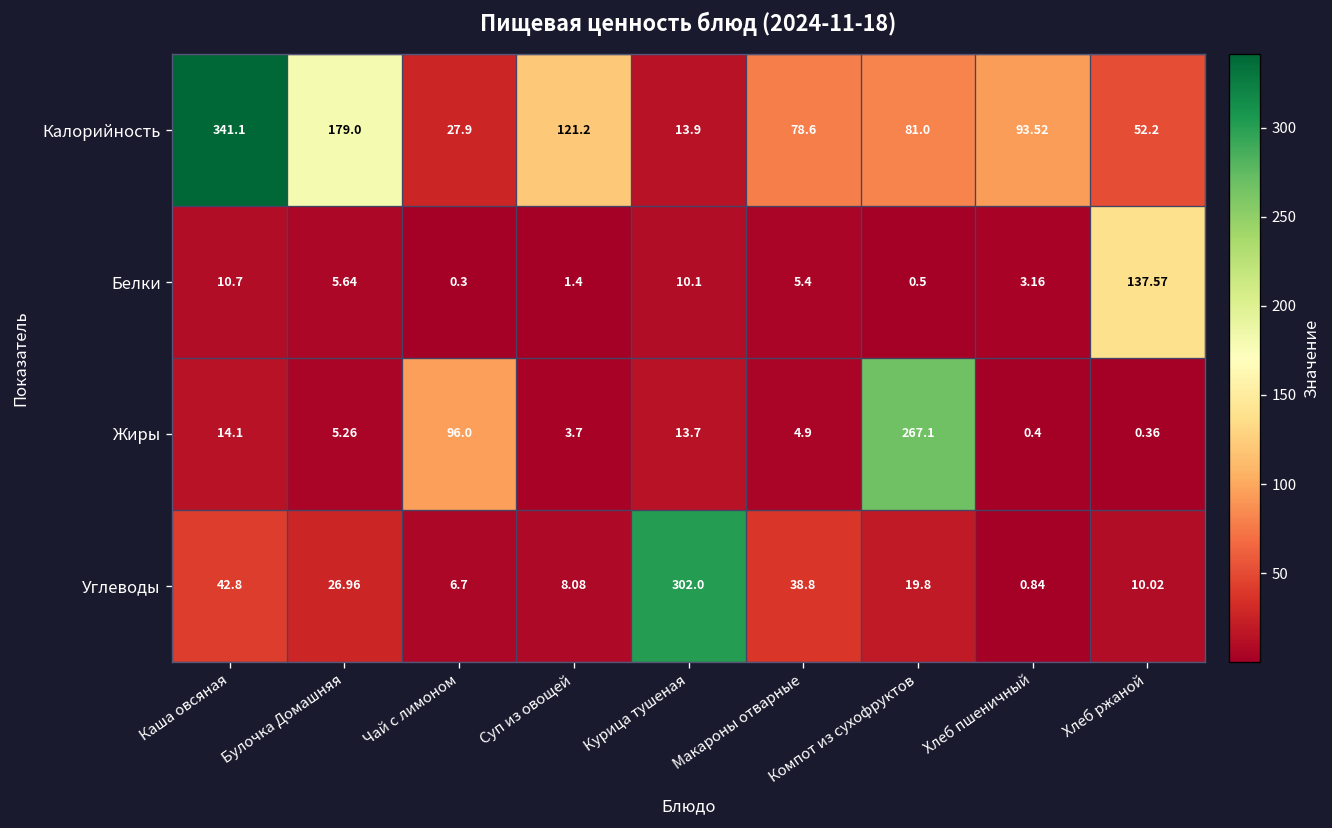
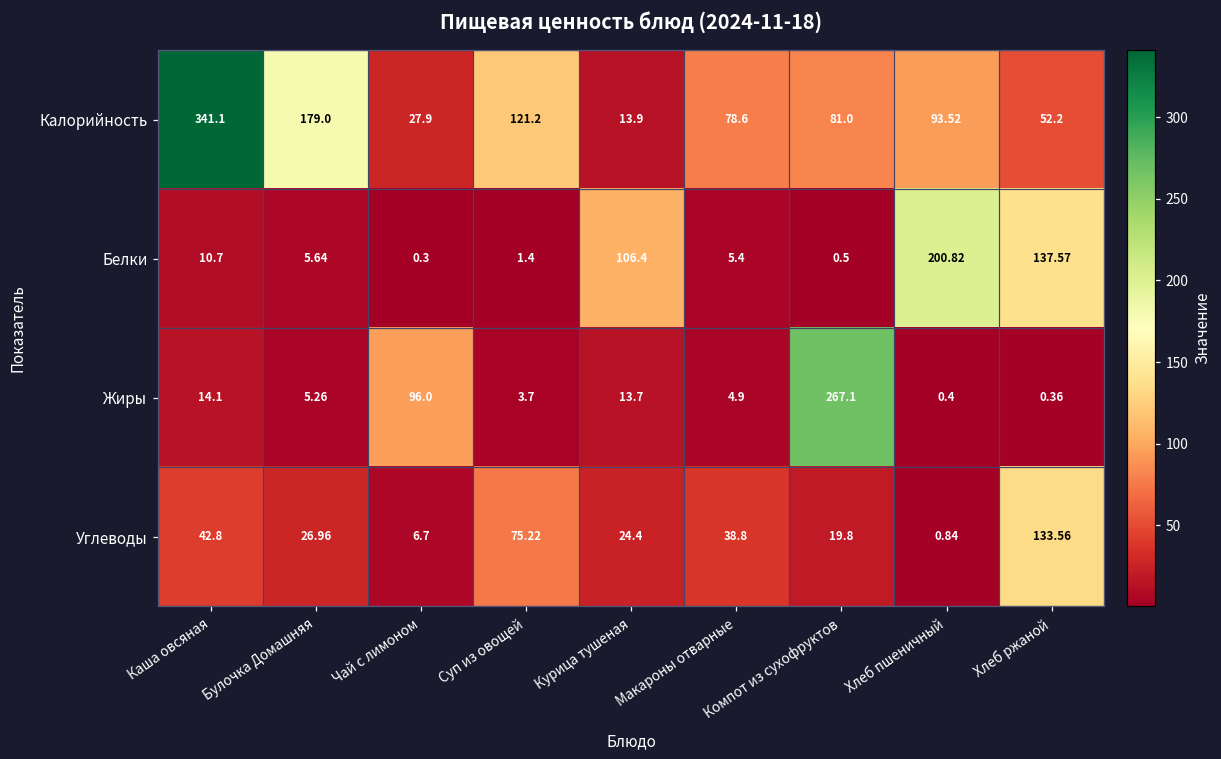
  {
    "Калорийность": {
      "Каша овсяная": 341.1,
      "Булочка Домашняя": 179.0,
      "Чай с лимоном": 27.9,
      "Суп из овощей": 121.2,
      "Курица тушеная": 13.9,
      "Макароны отварные": 78.6,
      "Компот из сухофруктов": 81.0,
      "Хлеб пшеничный": 93.52,
      "Хлеб ржаной": 52.2
    },
    "Белки": {
      "Каша овсяная": 10.7,
      "Булочка Домашняя": 5.64,
      "Чай с лимоном": 0.3,
      "Суп из овощей": 1.4,
-     "Курица тушеная": 10.1,
+     "Курица тушеная": 106.4,
      "Макароны отварные": 5.4,
      "Компот из сухофруктов": 0.5,
-     "Хлеб пшеничный": 3.16,
+     "Хлеб пшеничный": 200.82,
      "Хлеб ржаной": 137.57
    },
    "Жиры": {
      "Каша овсяная": 14.1,
      "Булочка Домашняя": 5.26,
      "Чай с лимоном": 96.0,
      "Суп из овощей": 3.7,
      "Курица тушеная": 13.7,
      "Макароны отварные": 4.9,
      "Компот из сухофруктов": 267.1,
      "Хлеб пшеничный": 0.4,
      "Хлеб ржаной": 0.36
    },
    "Углеводы": {
      "Каша овсяная": 42.8,
      "Булочка Домашняя": 26.96,
      "Чай с лимоном": 6.7,
-     "Суп из овощей": 8.08,
-     "Курица тушеная": 302.0,
+     "Суп из овощей": 75.22,
+     "Курица тушеная": 24.4,
      "Макароны отварные": 38.8,
      "Компот из сухофруктов": 19.8,
      "Хлеб пшеничный": 0.84,
-     "Хлеб ржаной": 10.02
+     "Хлеб ржаной": 133.56
    }
  }
